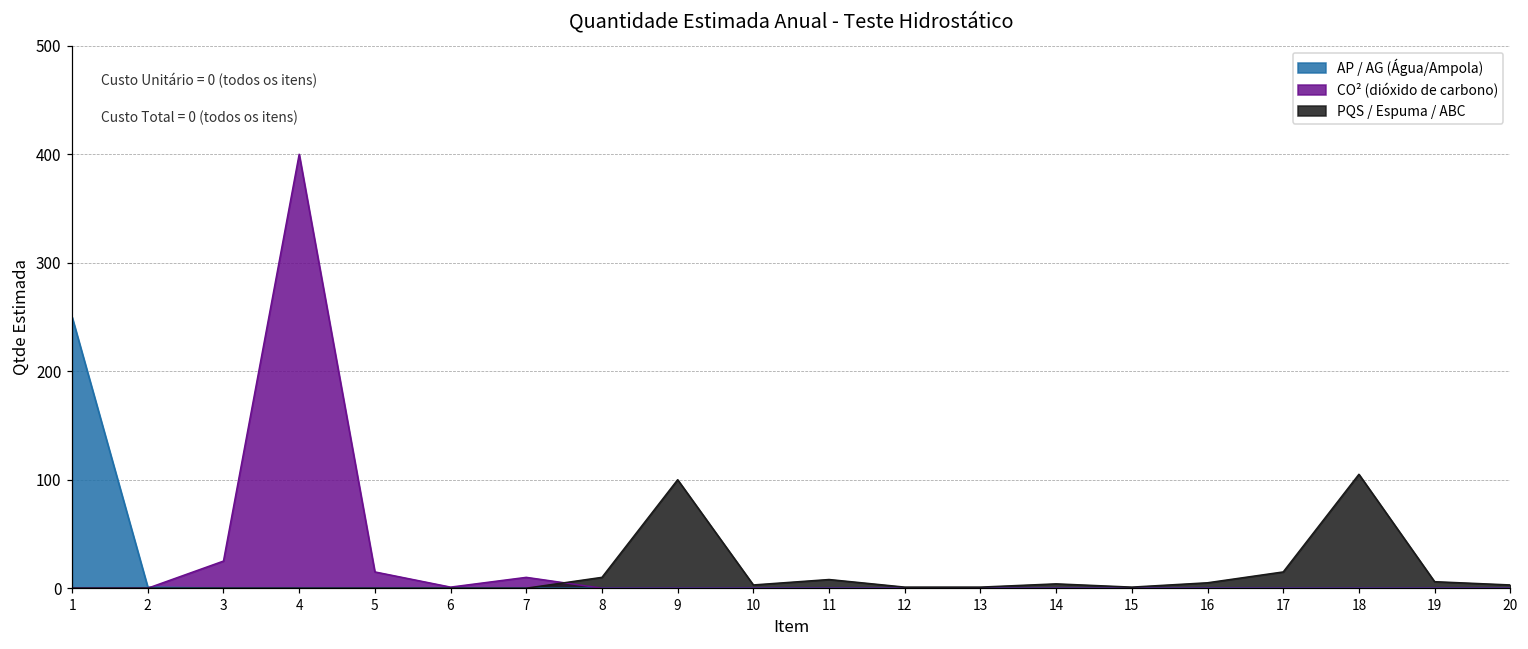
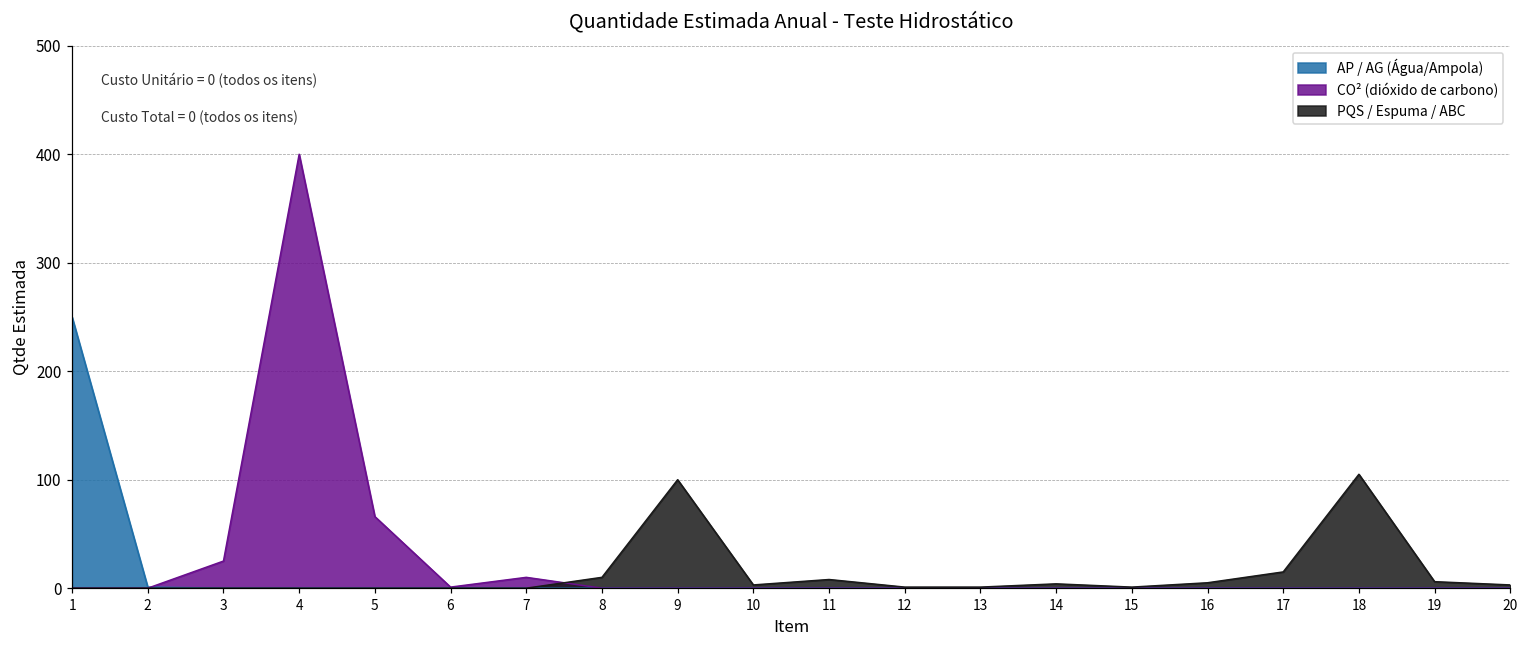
  {
    "AP / AG (Água/Ampola)": {
      "1": 250
    },
    "CO² (dióxido de carbono)": {
      "3": 30,
      "4": 400,
-     "5": 20,
+     "5": 70,
      "7": 10
    },
    "PQS / Espuma / ABC": {
      "8": 10,
      "9": 100,
      "10": 0,
      "11": 10,
      "14": 0,
      "16": 10,
      "17": 20,
      "18": 110,
      "19": 10,
      "20": 0
    }
  }
